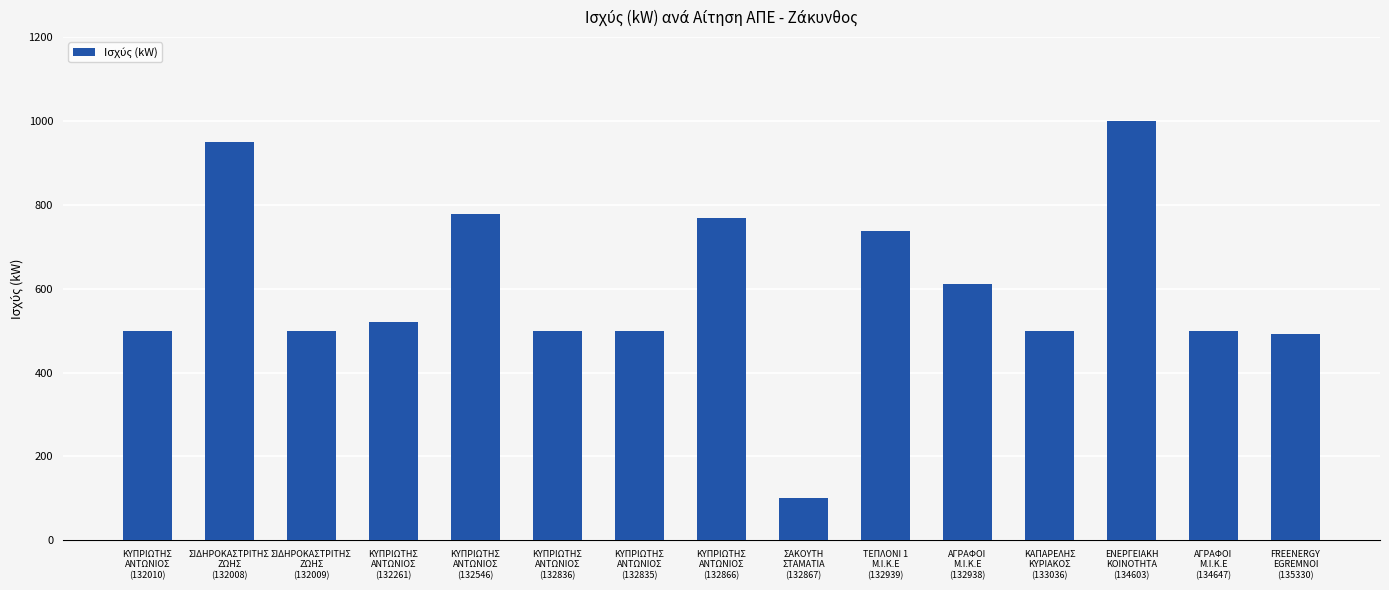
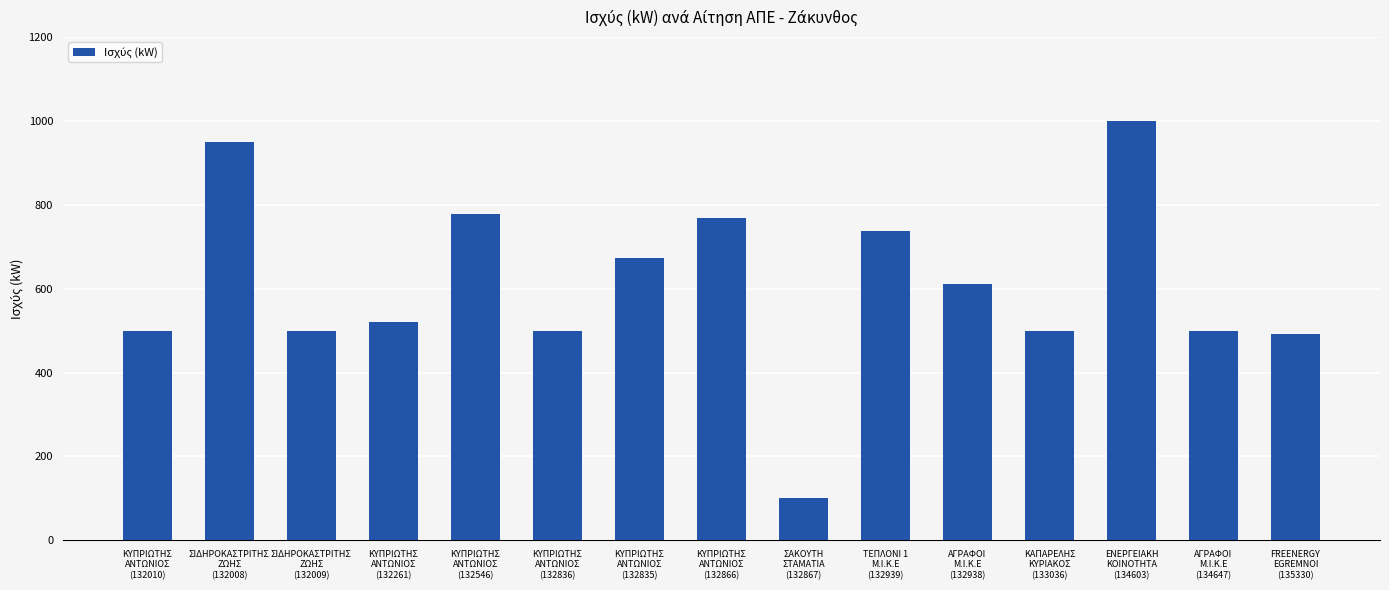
  {
    "ΚΥΠΡΙΩΤΗΣ ΑΝΤΩΝΙΟΣ (132010)": 500,
    "ΣΙΔΗΡΟΚΑΣΤΡΙΤΗΣ ΖΩΗΣ (132008)": 950,
    "ΣΙΔΗΡΟΚΑΣΤΡΙΤΗΣ ΖΩΗΣ (132009)": 500,
    "ΚΥΠΡΙΩΤΗΣ ΑΝΤΩΝΙΟΣ (132261)": 520,
    "ΚΥΠΡΙΩΤΗΣ ΑΝΤΩΝΙΟΣ (132546)": 780,
    "ΚΥΠΡΙΩΤΗΣ ΑΝΤΩΝΙΟΣ (132836)": 500,
-   "ΚΥΠΡΙΩΤΗΣ ΑΝΤΩΝΙΟΣ (132835)": 500,
+   "ΚΥΠΡΙΩΤΗΣ ΑΝΤΩΝΙΟΣ (132835)": 670,
    "ΚΥΠΡΙΩΤΗΣ ΑΝΤΩΝΙΟΣ (132866)": 770,
    "ΣΑΚΟΥΤΗ ΣΤΑΜΑΤΙΑ (132867)": 100,
    "ΤΕΠΛΟΝΙ 1 Μ.Ι.Κ.Ε (132939)": 740,
    "ΑΓΡΑΦΟΙ Μ.Ι.Κ.Ε (132938)": 610,
    "ΚΑΠΑΡΕΛΗΣ ΚΥΡΙΑΚΟΣ (133036)": 500,
    "ΕΝΕΡΓΕΙΑΚΗ ΚΟΙΝΟΤΗΤΑ (134603)": 1000,
    "ΑΓΡΑΦΟΙ Μ.Ι.Κ.Ε (134647)": 500,
    "FREENERGY EGREMNOI (135330)": 490
  }
